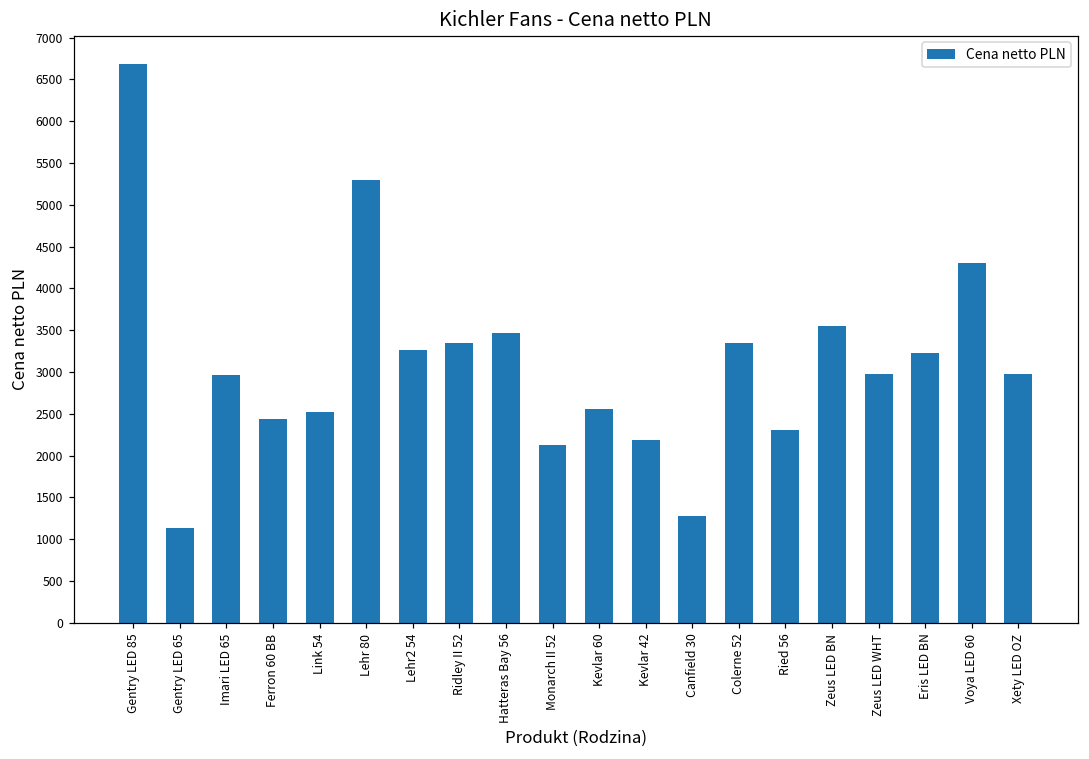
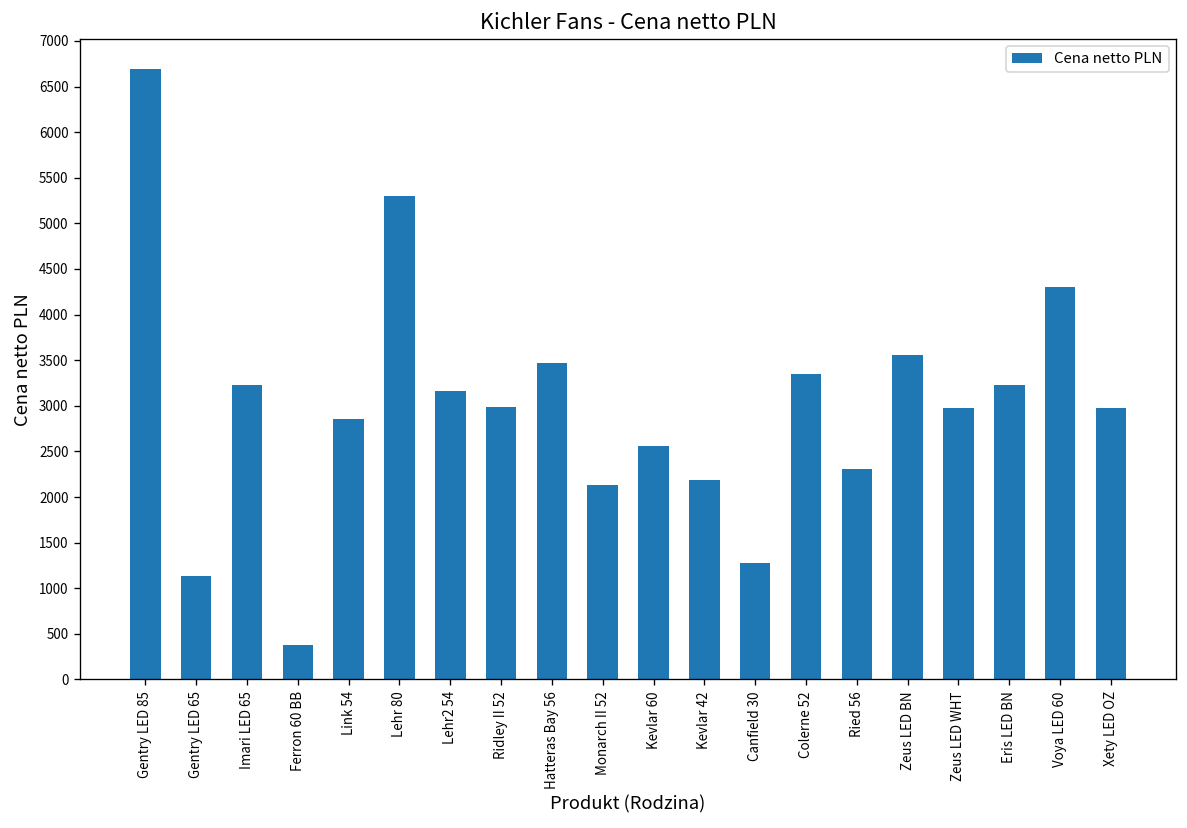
  {
    "Gentry LED 85": 6700,
    "Gentry LED 65": 1100,
-   "Imari LED 65": 3000,
-   "Ferron 60 BB": 2400,
-   "Link 54": 2500,
+   "Imari LED 65": 3200,
+   "Ferron 60 BB": 400,
+   "Link 54": 2900,
    "Lehr 80": 5300,
-   "Lehr2 54": 3300,
-   "Ridley II 52": 3300,
+   "Lehr2 54": 3200,
+   "Ridley II 52": 3000,
    "Hatteras Bay 56": 3500,
    "Monarch II 52": 2100,
    "Kevlar 60": 2600,
    "Kevlar 42": 2200,
    "Canfield 30": 1300,
    "Colerne 52": 3300,
    "Ried 56": 2300,
    "Zeus LED BN": 3600,
    "Zeus LED WHT": 3000,
    "Eris LED BN": 3200,
    "Voya LED 60": 4300,
    "Xety LED OZ": 3000
  }
